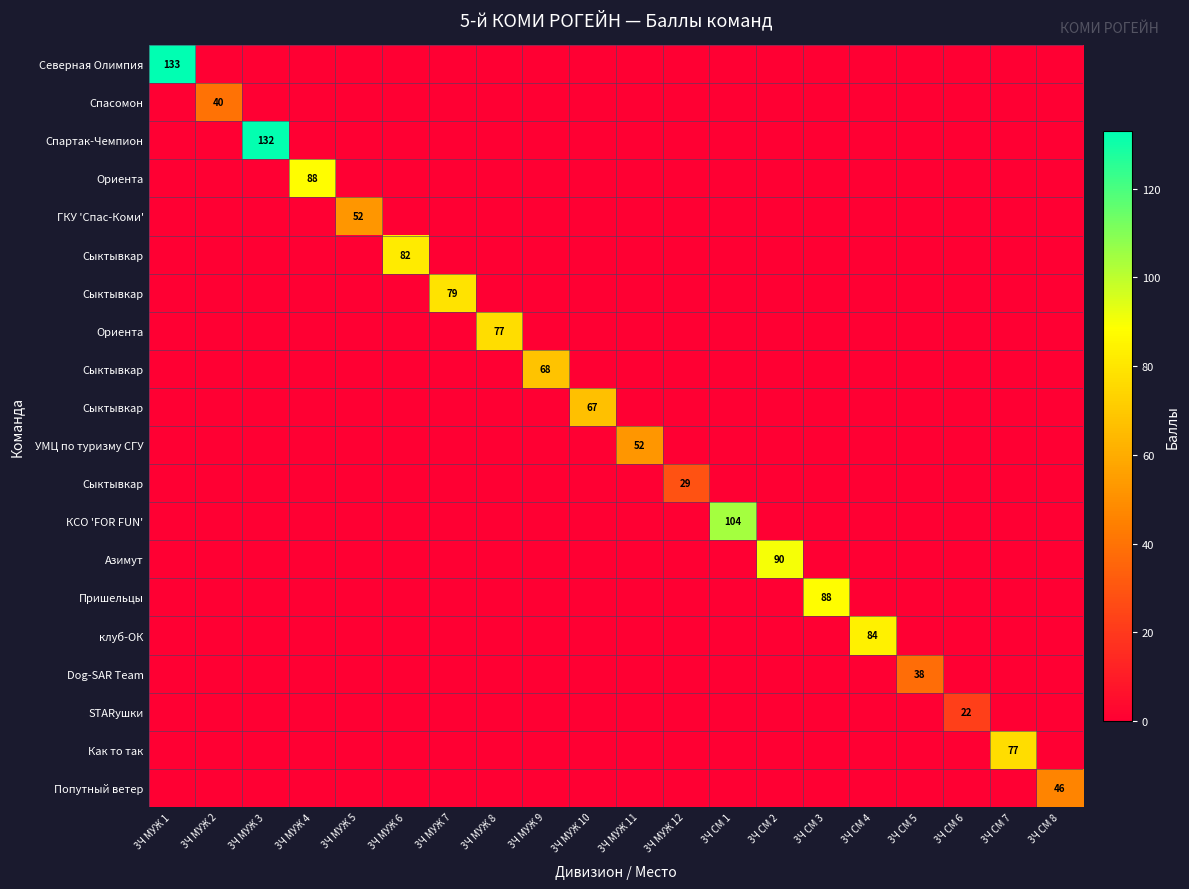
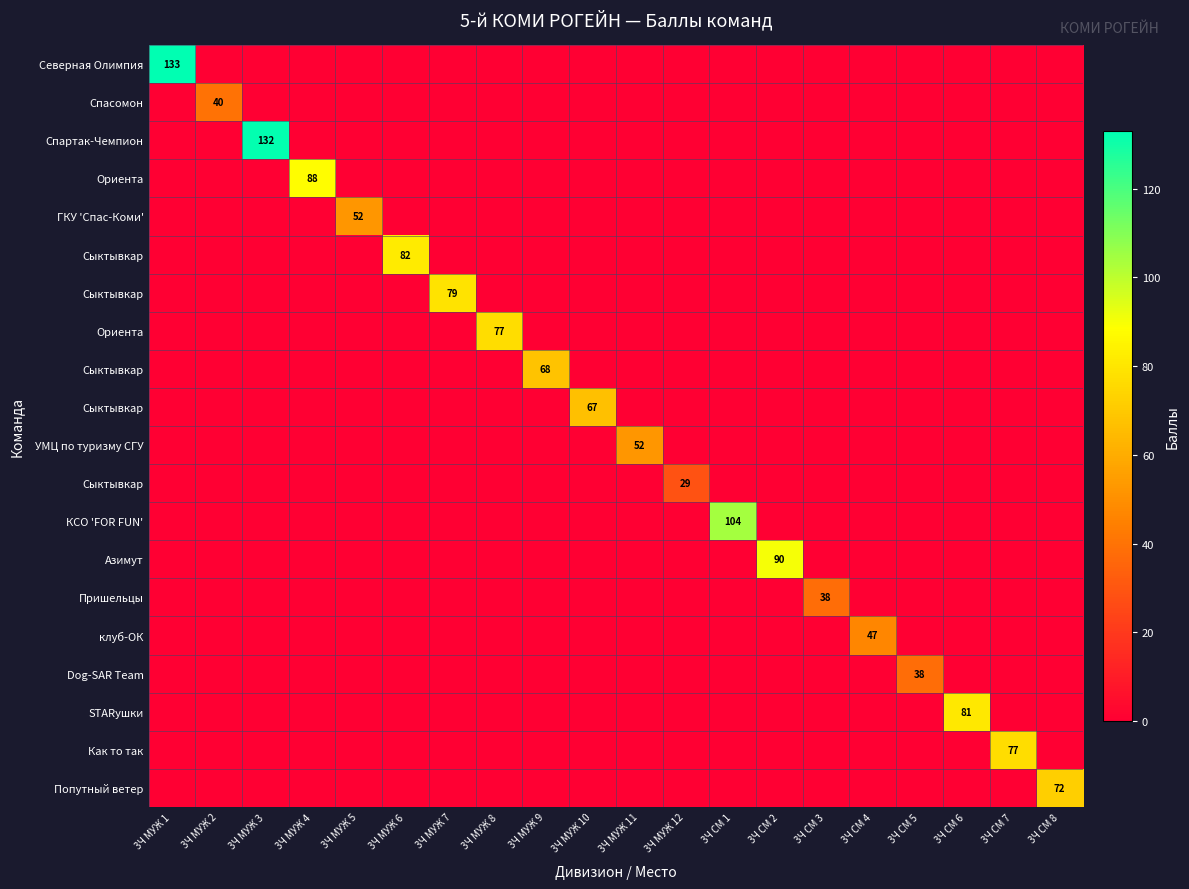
  {
    "Северная Олимпия": {
      "3Ч МУЖ 1": 133
    },
    "Спасомон": {
      "3Ч МУЖ 2": 40
    },
    "Спартак-Чемпион": {
      "3Ч МУЖ 3": 132
    },
    "ГКУ 'Спас-Коми'": {
      "3Ч МУЖ 5": 52
    },
    "УМЦ по туризму СГУ": {
      "3Ч МУЖ 11": 52
    },
    "КСО 'FOR FUN'": {
      "3Ч СМ 1": 104
    },
    "Азимут": {
      "3Ч СМ 2": 90
    },
    "Пришельцы": {
-     "3Ч СМ 3": 88
+     "3Ч СМ 3": 38
    },
    "клуб-ОК": {
-     "3Ч СМ 4": 84
+     "3Ч СМ 4": 47
    },
    "Dog-SAR Team": {
      "3Ч СМ 5": 38
    },
    "STARушки": {
-     "3Ч СМ 6": 22
+     "3Ч СМ 6": 81
    },
    "Как то так": {
      "3Ч СМ 7": 77
    },
    "Попутный ветер": {
-     "3Ч СМ 8": 46
+     "3Ч СМ 8": 72
    }
  }
